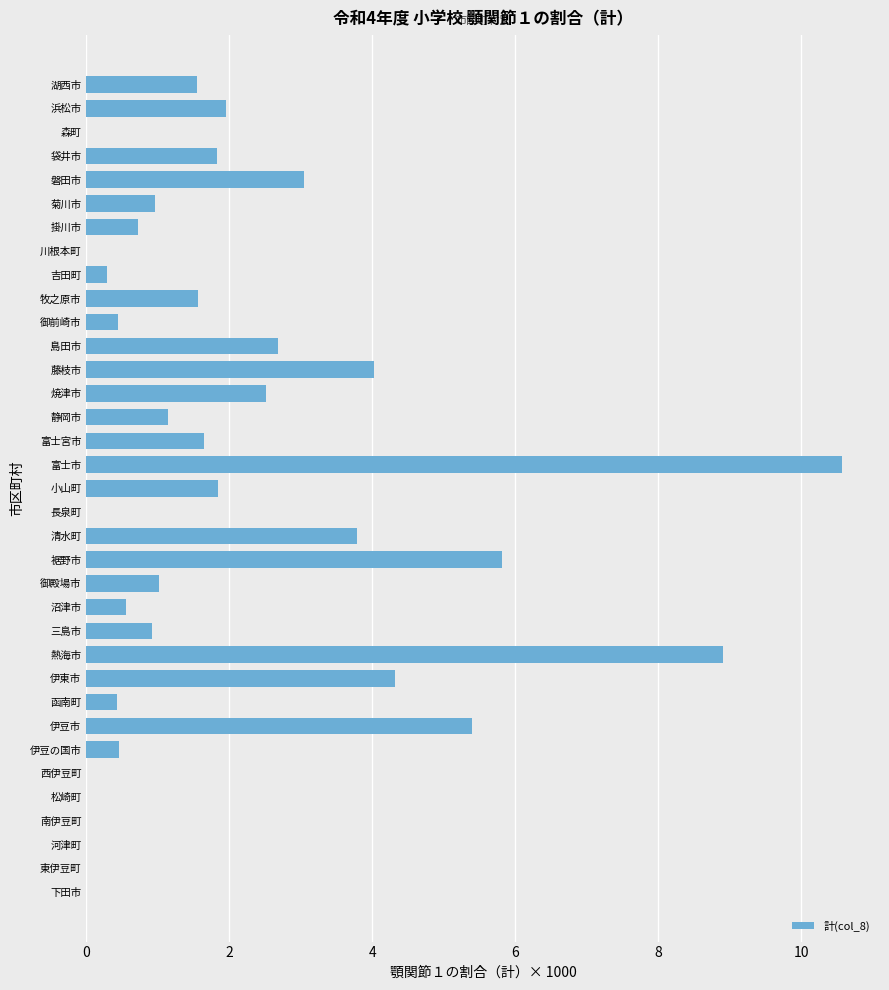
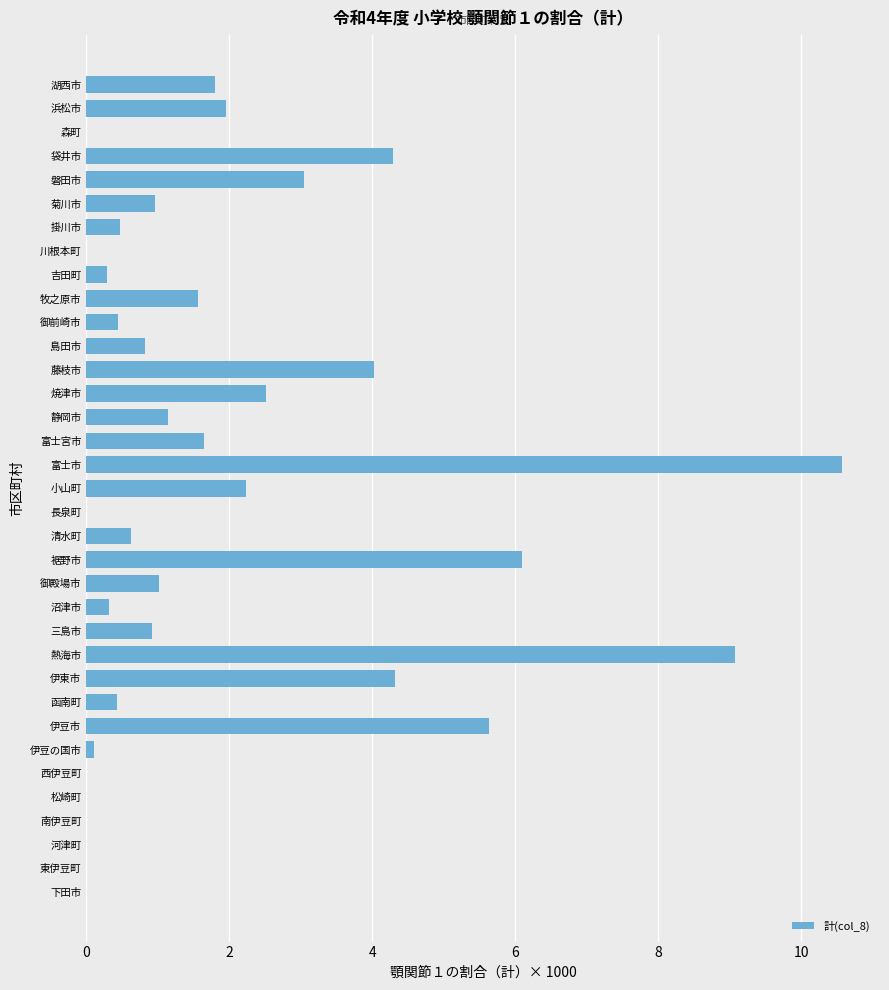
  {
-   "湖西市": 1.6,
+   "湖西市": 1.8,
    "浜松市": 2.0,
    "森町": 0.0,
-   "袋井市": 1.8,
+   "袋井市": 4.3,
    "磐田市": 3.0,
    "菊川市": 1.0,
-   "掛川市": 0.7,
+   "掛川市": 0.5,
    "川根本町": 0.0,
    "吉田町": 0.3,
    "牧之原市": 1.6,
    "御前崎市": 0.5,
-   "島田市": 2.7,
+   "島田市": 0.8,
    "藤枝市": 4.0,
    "焼津市": 2.5,
    "静岡市": 1.1,
    "富士宮市": 1.6,
    "富士市": 10.6,
-   "小山町": 1.8,
+   "小山町": 2.2,
    "長泉町": 0.0,
-   "清水町": 3.8,
-   "裾野市": 5.8,
+   "清水町": 0.6,
+   "裾野市": 6.1,
    "御殿場市": 1.0,
-   "沼津市": 0.6,
+   "沼津市": 0.3,
    "三島市": 0.9,
-   "熱海市": 8.9,
+   "熱海市": 9.1,
    "伊東市": 4.3,
    "函南町": 0.4,
-   "伊豆市": 5.4,
-   "伊豆の国市": 0.5,
+   "伊豆市": 5.6,
+   "伊豆の国市": 0.1,
    "西伊豆町": 0.0,
    "松崎町": 0.0,
    "南伊豆町": 0.0,
    "河津町": 0.0,
    "東伊豆町": 0.0,
    "下田市": 0.0
  }
